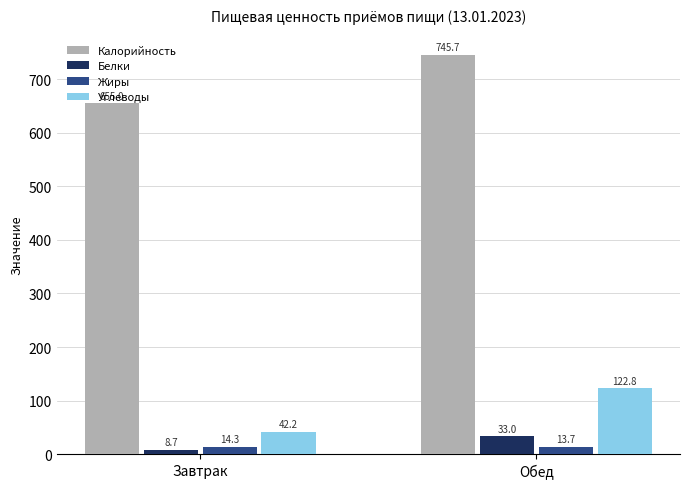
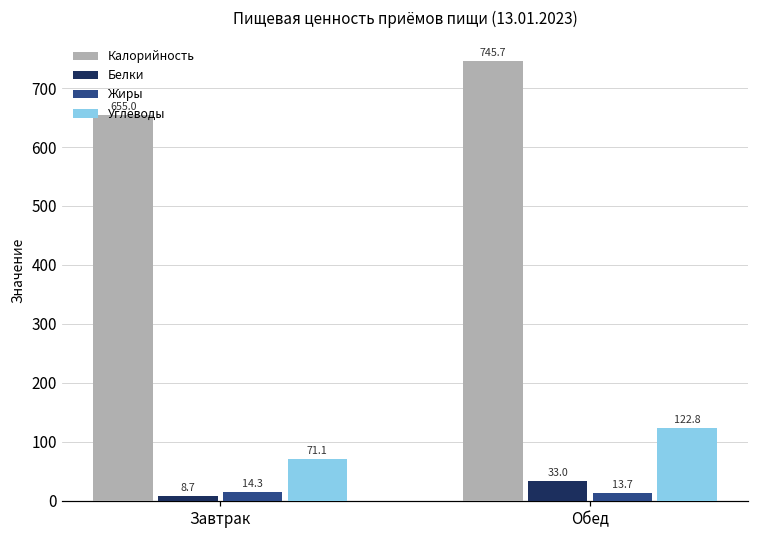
  {
    "Калорийность": {
      "Завтрак": 655.0,
      "Обед": 745.7
    },
    "Углеводы": {
-     "Завтрак": 42.2,
+     "Завтрак": 71.1,
      "Обед": 122.8
    }
  }
